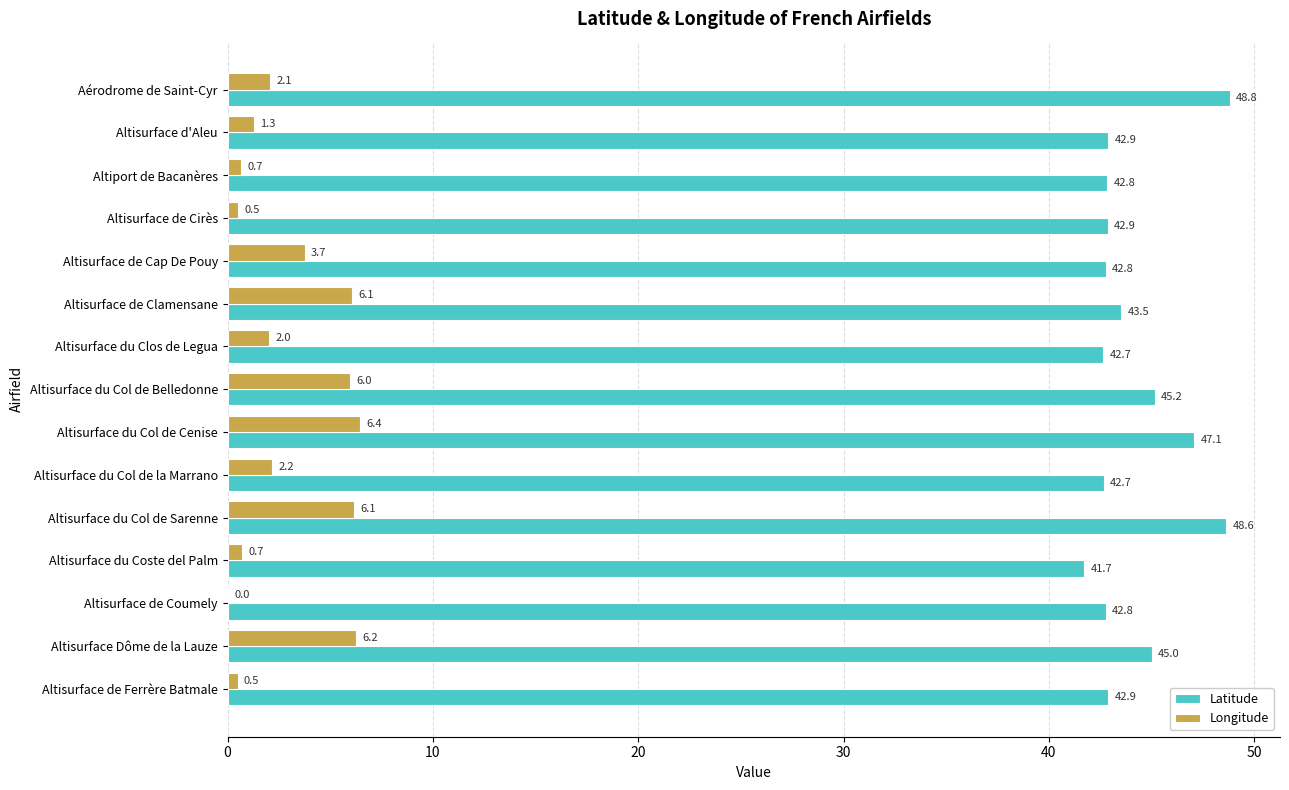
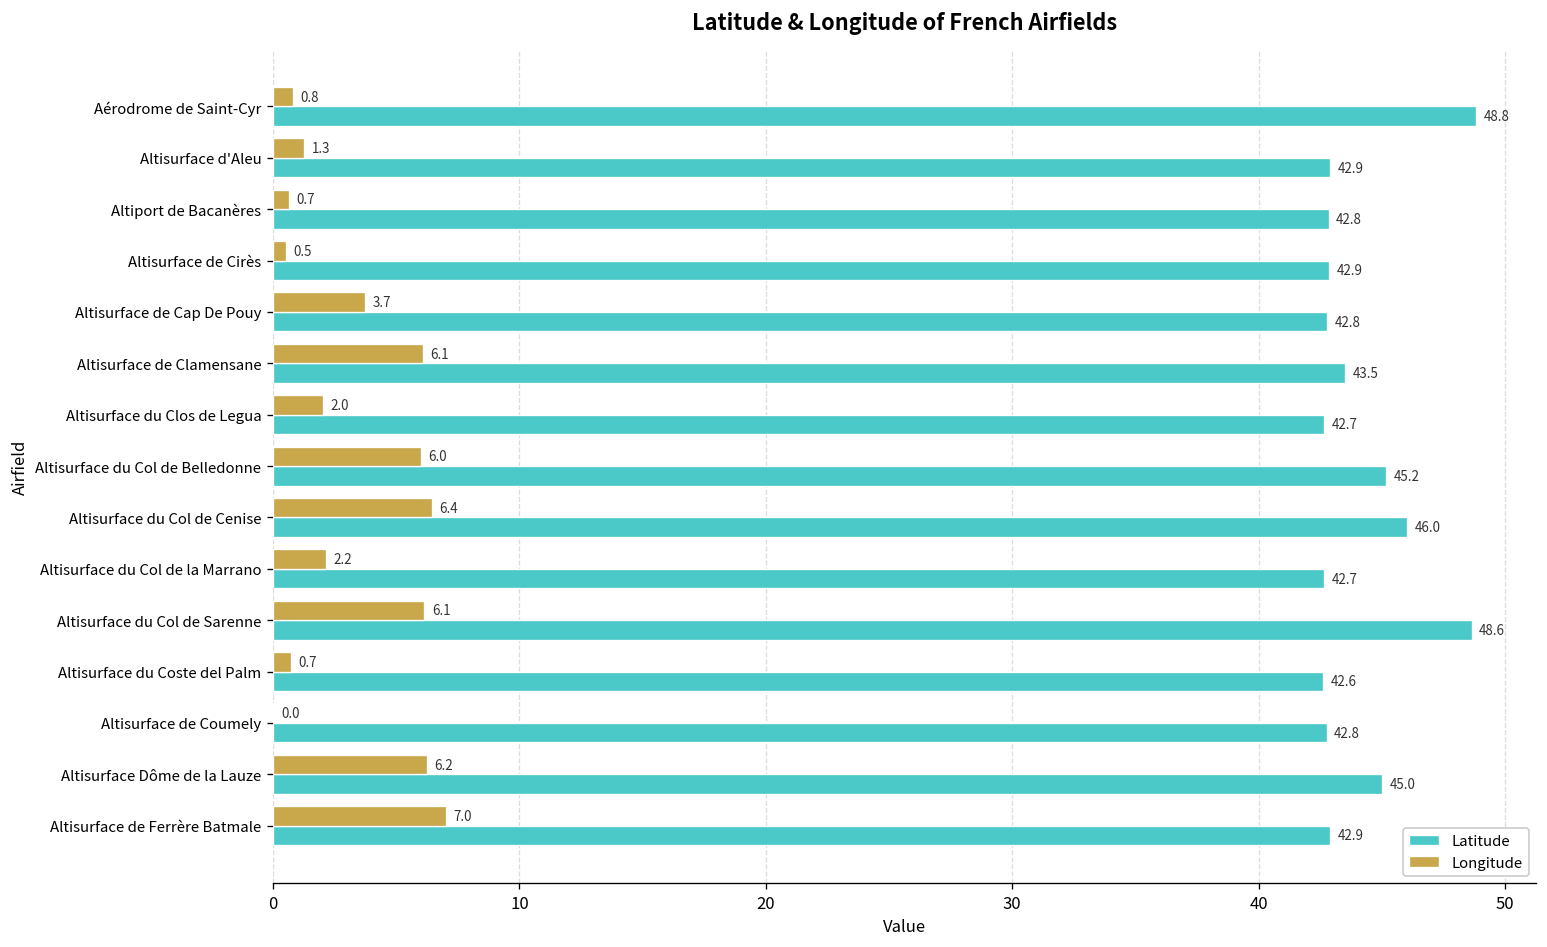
  {
    "Latitude": {
      "Aérodrome de Saint-Cyr": 48.8,
      "Altisurface d'Aleu": 42.9,
      "Altiport de Bacanères": 42.8,
      "Altisurface de Cirès": 42.9,
      "Altisurface de Cap De Pouy": 42.8,
      "Altisurface de Clamensane": 43.5,
      "Altisurface du Clos de Legua": 42.7,
      "Altisurface du Col de Belledonne": 45.2,
-     "Altisurface du Col de Cenise": 47.1,
+     "Altisurface du Col de Cenise": 46.0,
      "Altisurface du Col de la Marrano": 42.7,
      "Altisurface du Col de Sarenne": 48.6,
-     "Altisurface du Coste del Palm": 41.7,
+     "Altisurface du Coste del Palm": 42.6,
      "Altisurface de Coumely": 42.8,
      "Altisurface Dôme de la Lauze": 45.0,
      "Altisurface de Ferrère Batmale": 42.9
    },
    "Longitude": {
-     "Aérodrome de Saint-Cyr": 2.1,
+     "Aérodrome de Saint-Cyr": 0.8,
      "Altisurface d'Aleu": 1.3,
      "Altiport de Bacanères": 0.7,
      "Altisurface de Cirès": 0.5,
      "Altisurface de Cap De Pouy": 3.7,
      "Altisurface de Clamensane": 6.1,
      "Altisurface du Clos de Legua": 2.0,
      "Altisurface du Col de Belledonne": 6.0,
      "Altisurface du Col de Cenise": 6.4,
      "Altisurface du Col de la Marrano": 2.2,
      "Altisurface du Col de Sarenne": 6.1,
      "Altisurface du Coste del Palm": 0.7,
      "Altisurface de Coumely": 0.0,
      "Altisurface Dôme de la Lauze": 6.2,
-     "Altisurface de Ferrère Batmale": 0.5
+     "Altisurface de Ferrère Batmale": 7.0
    }
  }
